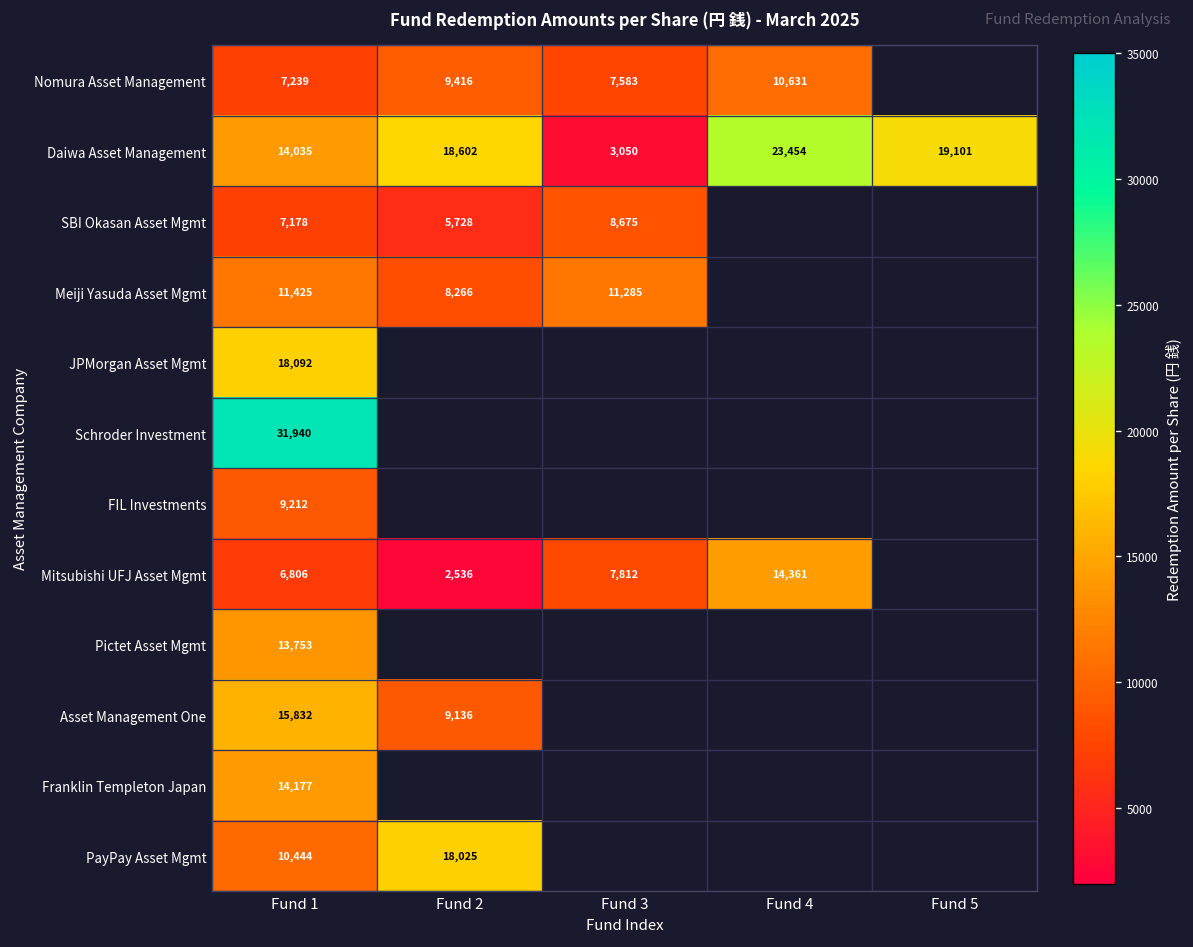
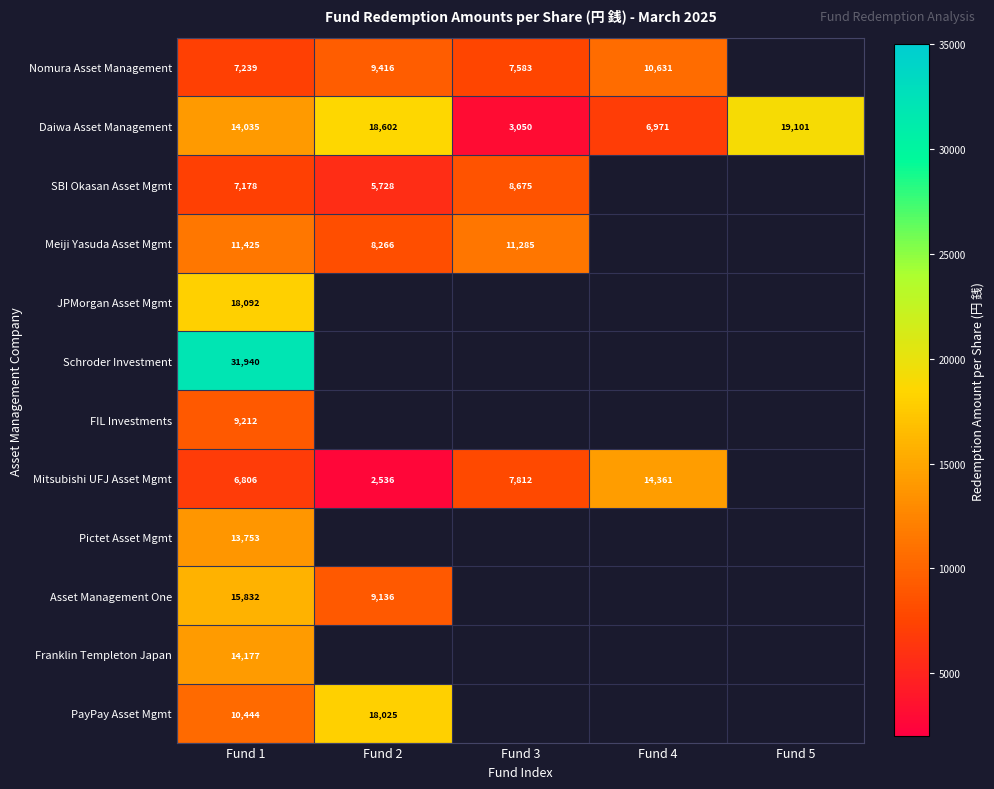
  {
    "Nomura Asset Management": {
      "Fund 1": "7,239",
      "Fund 2": "9,416",
      "Fund 3": "7,583",
      "Fund 4": "10,631"
    },
    "Daiwa Asset Management": {
      "Fund 1": "14,035",
      "Fund 2": "18,602",
      "Fund 3": "3,050",
-     "Fund 4": "23,454",
+     "Fund 4": "6,971",
      "Fund 5": "19,101"
    },
    "SBI Okasan Asset Mgmt": {
      "Fund 1": "7,178",
      "Fund 2": "5,728",
      "Fund 3": "8,675"
    },
    "Meiji Yasuda Asset Mgmt": {
      "Fund 1": "11,425",
      "Fund 2": "8,266",
      "Fund 3": "11,285"
    },
    "JPMorgan Asset Mgmt": {
      "Fund 1": "18,092"
    },
    "Schroder Investment": {
      "Fund 1": "31,940"
    },
    "FIL Investments": {
      "Fund 1": "9,212"
    },
    "Mitsubishi UFJ Asset Mgmt": {
      "Fund 1": "6,806",
      "Fund 2": "2,536",
      "Fund 3": "7,812",
      "Fund 4": "14,361"
    },
    "Pictet Asset Mgmt": {
      "Fund 1": "13,753"
    },
    "Asset Management One": {
      "Fund 1": "15,832",
      "Fund 2": "9,136"
    },
    "Franklin Templeton Japan": {
      "Fund 1": "14,177"
    },
    "PayPay Asset Mgmt": {
      "Fund 1": "10,444",
      "Fund 2": "18,025"
    }
  }
